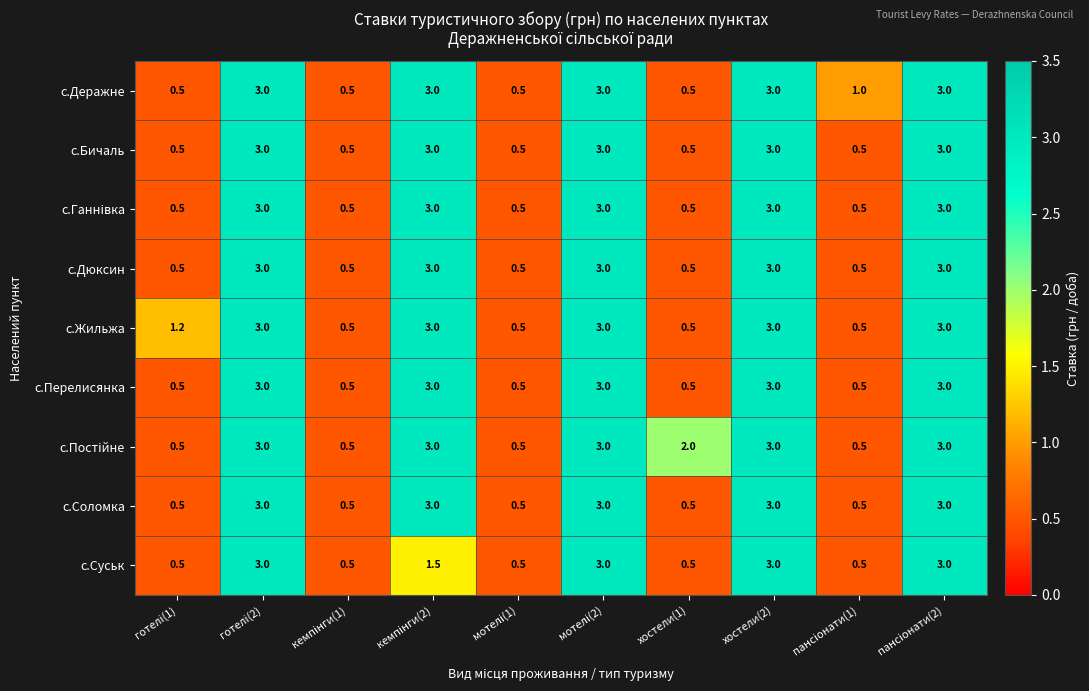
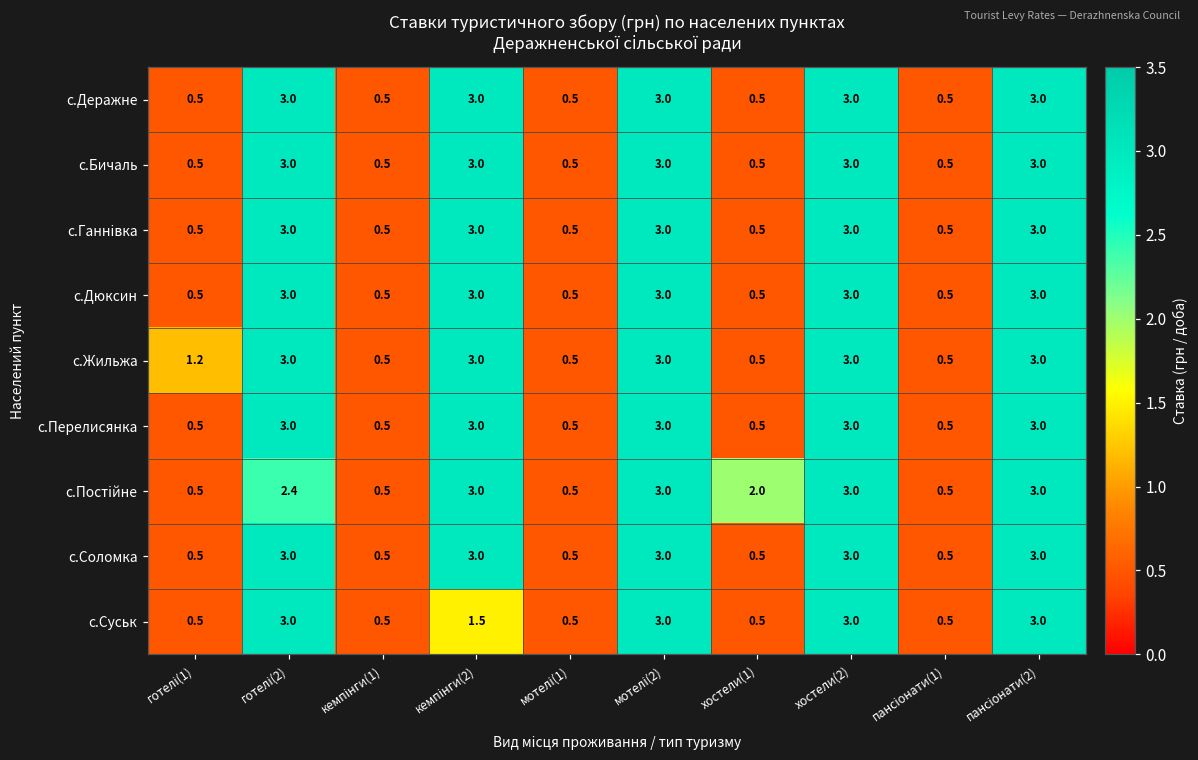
  {
    "с.Деражне": {
      "готелі(1)": 0.5,
      "готелі(2)": 3.0,
      "кемпінги(1)": 0.5,
      "кемпінги(2)": 3.0,
      "мотелі(1)": 0.5,
      "мотелі(2)": 3.0,
      "хостели(1)": 0.5,
      "хостели(2)": 3.0,
-     "пансіонати(1)": 1.0,
+     "пансіонати(1)": 0.5,
      "пансіонати(2)": 3.0
    },
    "с.Бичаль": {
      "готелі(1)": 0.5,
      "готелі(2)": 3.0,
      "кемпінги(1)": 0.5,
      "кемпінги(2)": 3.0,
      "мотелі(1)": 0.5,
      "мотелі(2)": 3.0,
      "хостели(1)": 0.5,
      "хостели(2)": 3.0,
      "пансіонати(1)": 0.5,
      "пансіонати(2)": 3.0
    },
    "с.Ганнівка": {
      "готелі(1)": 0.5,
      "готелі(2)": 3.0,
      "кемпінги(1)": 0.5,
      "кемпінги(2)": 3.0,
      "мотелі(1)": 0.5,
      "мотелі(2)": 3.0,
      "хостели(1)": 0.5,
      "хостели(2)": 3.0,
      "пансіонати(1)": 0.5,
      "пансіонати(2)": 3.0
    },
    "с.Дюксин": {
      "готелі(1)": 0.5,
      "готелі(2)": 3.0,
      "кемпінги(1)": 0.5,
      "кемпінги(2)": 3.0,
      "мотелі(1)": 0.5,
      "мотелі(2)": 3.0,
      "хостели(1)": 0.5,
      "хостели(2)": 3.0,
      "пансіонати(1)": 0.5,
      "пансіонати(2)": 3.0
    },
    "с.Жильжа": {
      "готелі(1)": 1.2,
      "готелі(2)": 3.0,
      "кемпінги(1)": 0.5,
      "кемпінги(2)": 3.0,
      "мотелі(1)": 0.5,
      "мотелі(2)": 3.0,
      "хостели(1)": 0.5,
      "хостели(2)": 3.0,
      "пансіонати(1)": 0.5,
      "пансіонати(2)": 3.0
    },
    "с.Перелисянка": {
      "готелі(1)": 0.5,
      "готелі(2)": 3.0,
      "кемпінги(1)": 0.5,
      "кемпінги(2)": 3.0,
      "мотелі(1)": 0.5,
      "мотелі(2)": 3.0,
      "хостели(1)": 0.5,
      "хостели(2)": 3.0,
      "пансіонати(1)": 0.5,
      "пансіонати(2)": 3.0
    },
    "с.Постійне": {
      "готелі(1)": 0.5,
-     "готелі(2)": 3.0,
+     "готелі(2)": 2.4,
      "кемпінги(1)": 0.5,
      "кемпінги(2)": 3.0,
      "мотелі(1)": 0.5,
      "мотелі(2)": 3.0,
      "хостели(1)": 2.0,
      "хостели(2)": 3.0,
      "пансіонати(1)": 0.5,
      "пансіонати(2)": 3.0
    },
    "с.Соломка": {
      "готелі(1)": 0.5,
      "готелі(2)": 3.0,
      "кемпінги(1)": 0.5,
      "кемпінги(2)": 3.0,
      "мотелі(1)": 0.5,
      "мотелі(2)": 3.0,
      "хостели(1)": 0.5,
      "хостели(2)": 3.0,
      "пансіонати(1)": 0.5,
      "пансіонати(2)": 3.0
    },
    "с.Суськ": {
      "готелі(1)": 0.5,
      "готелі(2)": 3.0,
      "кемпінги(1)": 0.5,
      "кемпінги(2)": 1.5,
      "мотелі(1)": 0.5,
      "мотелі(2)": 3.0,
      "хостели(1)": 0.5,
      "хостели(2)": 3.0,
      "пансіонати(1)": 0.5,
      "пансіонати(2)": 3.0
    }
  }
